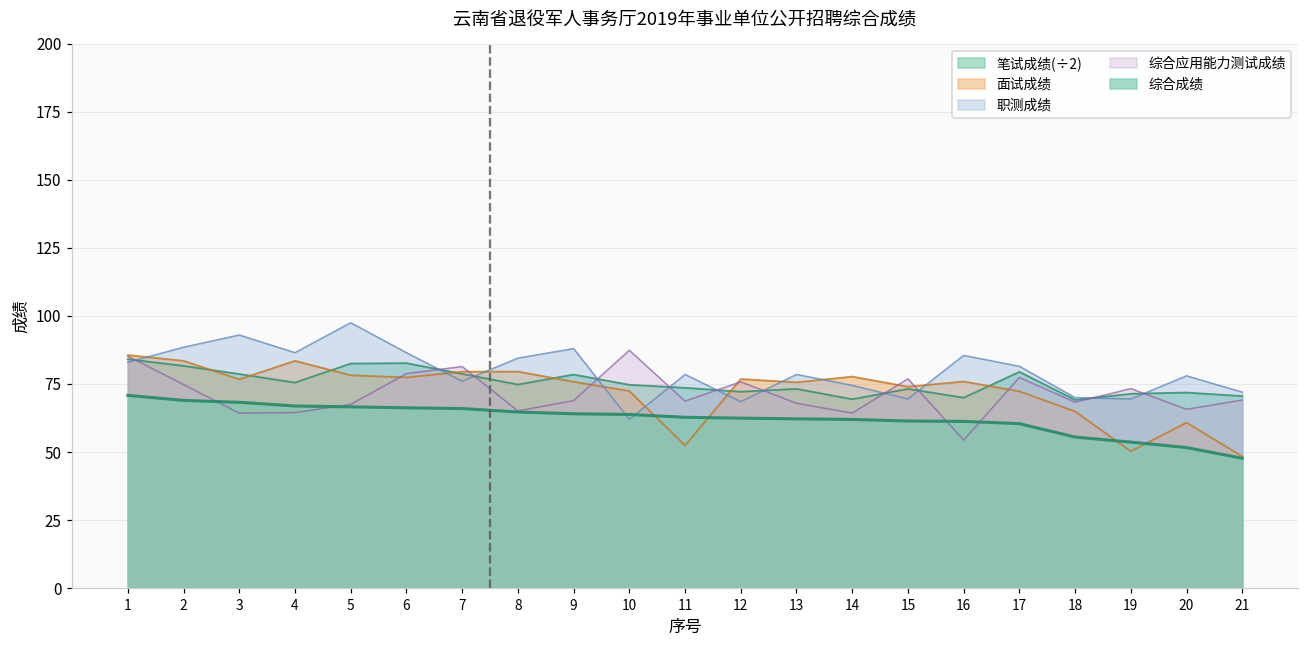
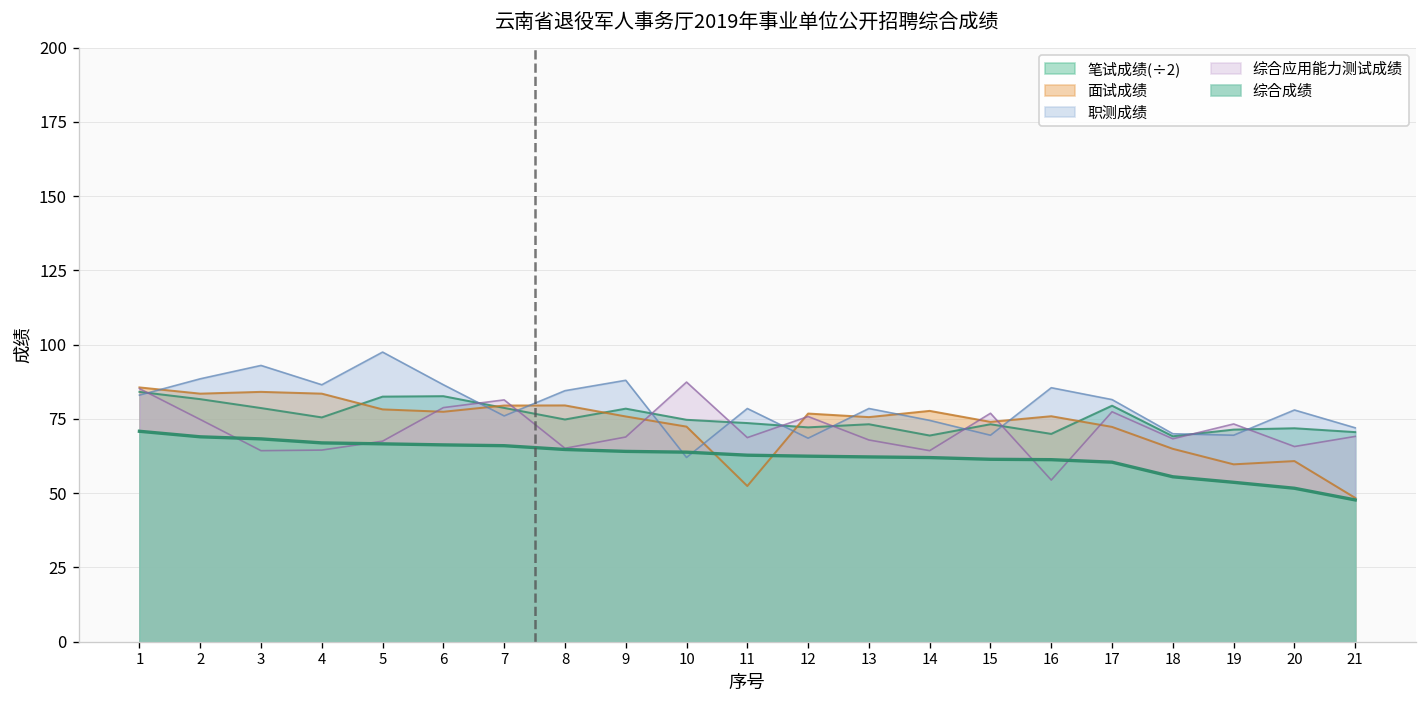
  {
    "面试成绩": {
      "2": 84,
-     "3": 77,
+     "3": 84,
      "4": 84,
      "5": 78,
      "6": 77,
      "8": 80,
      "9": 76,
      "10": 72,
      "11": 52,
      "13": 76,
      "14": 78,
      "16": 76,
      "17": 72,
      "18": 65,
-     "19": 50,
+     "19": 60,
      "20": 61
    }
  }
